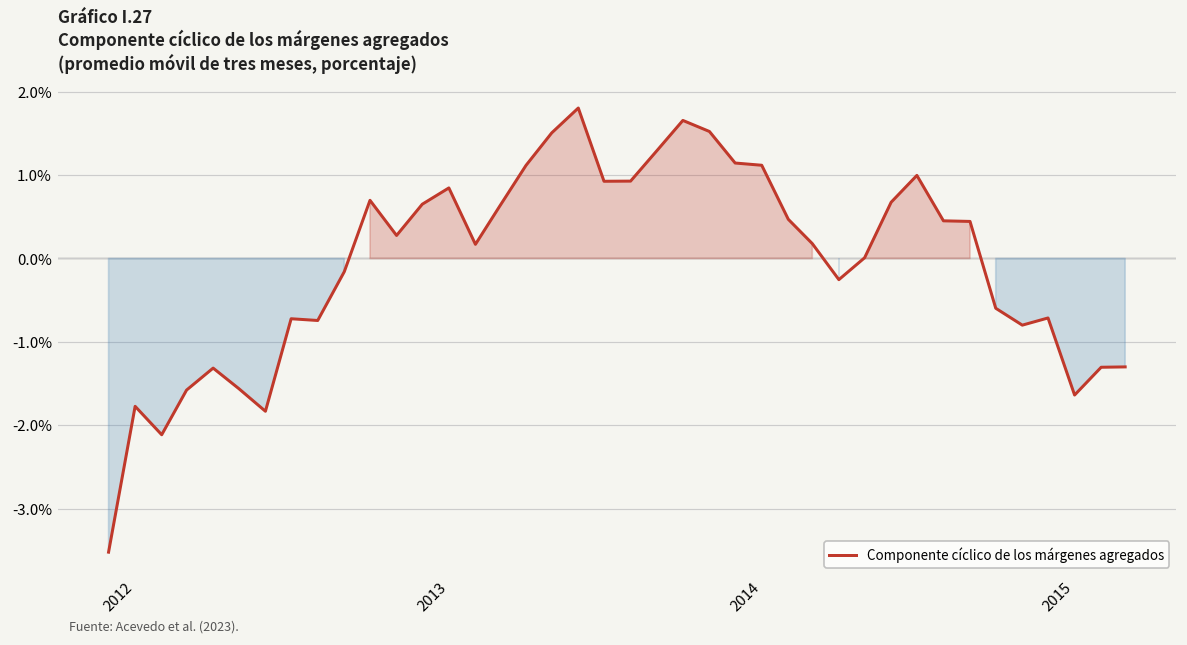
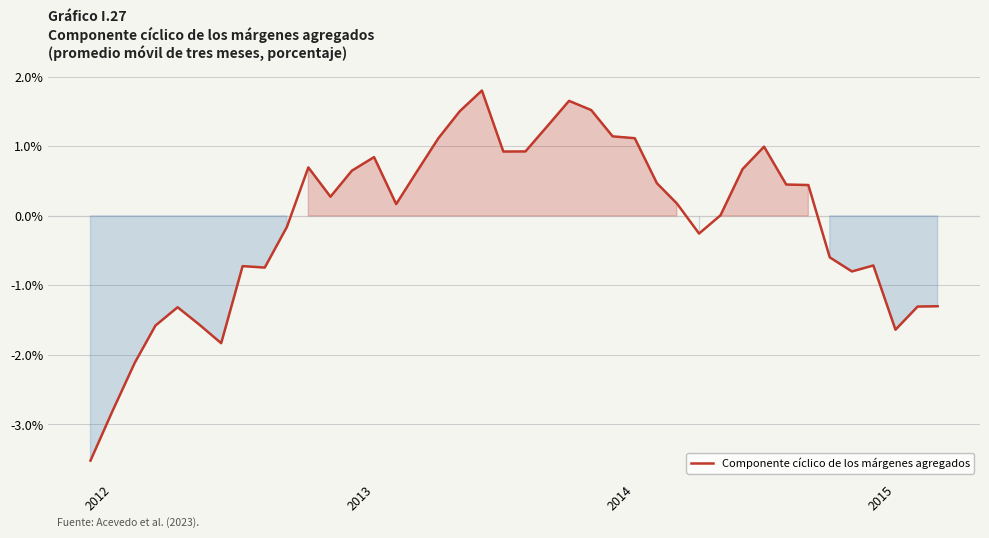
  {
-   "2012": "-1.8%",
+   "2012": "-2.8%",
    "2013": "0.8%",
    "2014": "1.1%",
    "2015": "-1.6%"
  }
